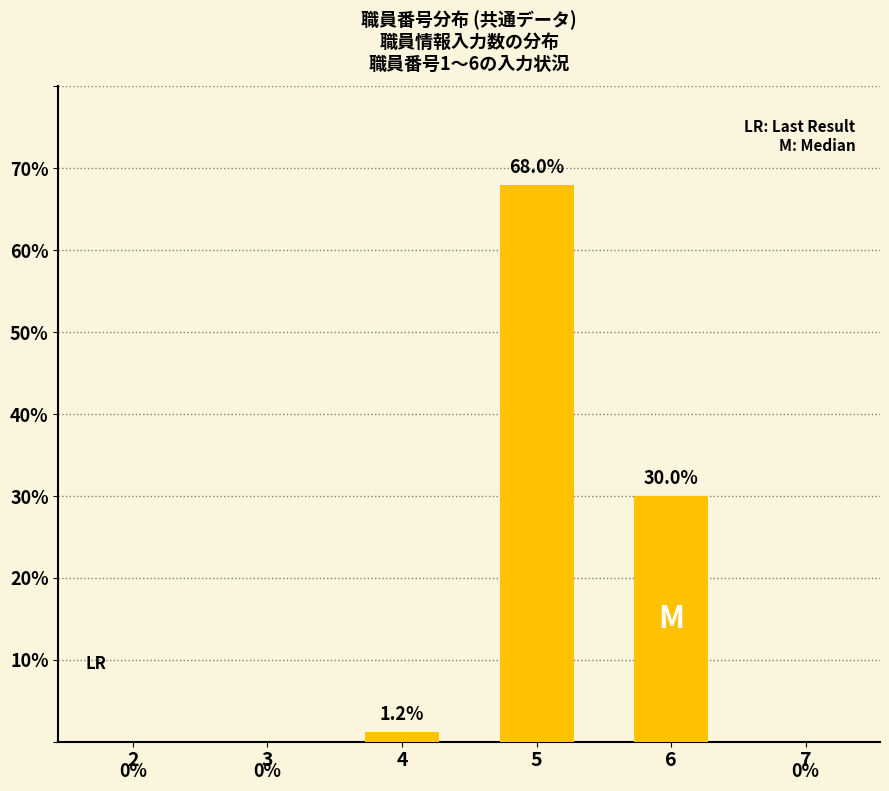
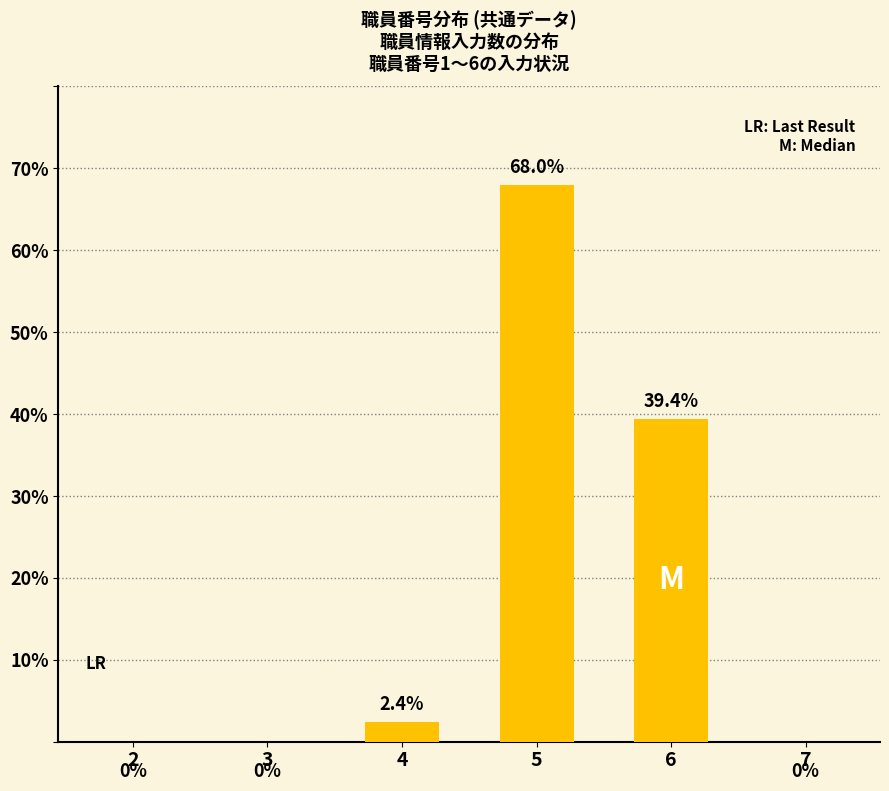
  {
    "2": "0%",
    "3": "0%",
-   "4": "1.2%",
+   "4": "2.4%",
    "5": "68.0%",
-   "6": "30.0%",
+   "6": "39.4%",
    "7": "0%"
  }
